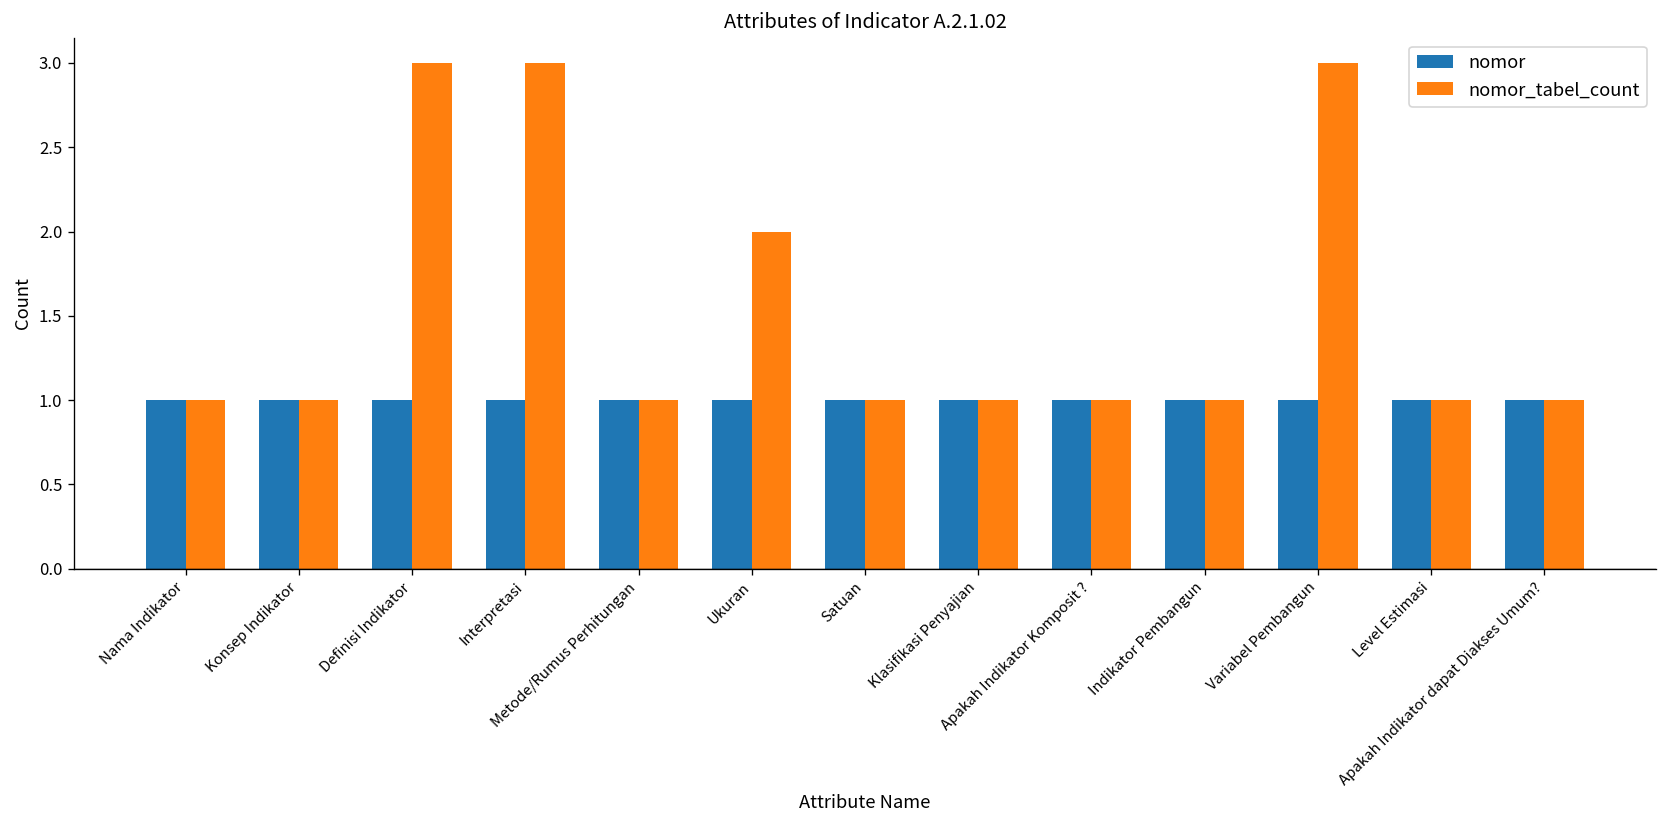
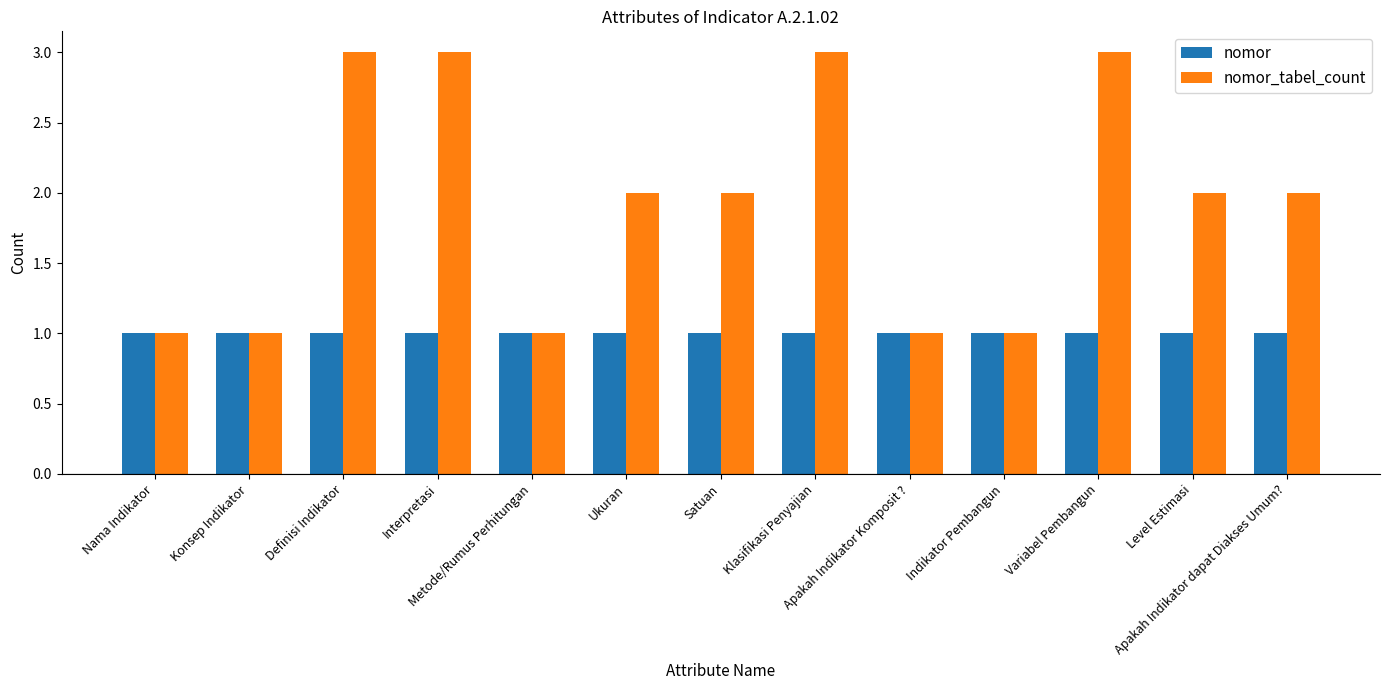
  {
    "nomor": {
      "Nama Indikator": 1,
      "Konsep Indikator": 1,
      "Definisi Indikator": 1,
      "Interpretasi": 1,
      "Metode/Rumus Perhitungan": 1,
      "Ukuran": 1,
      "Satuan": 1,
      "Klasifikasi Penyajian": 1,
      "Apakah Indikator Komposit ?": 1,
      "Indikator Pembangun": 1,
      "Variabel Pembangun": 1,
      "Level Estimasi": 1,
      "Apakah Indikator dapat Diakses Umum?": 1
    },
    "nomor_tabel_count": {
      "Nama Indikator": 1,
      "Konsep Indikator": 1,
      "Definisi Indikator": 3,
      "Interpretasi": 3,
      "Metode/Rumus Perhitungan": 1,
      "Ukuran": 2,
-     "Satuan": 1,
-     "Klasifikasi Penyajian": 1,
+     "Satuan": 2,
+     "Klasifikasi Penyajian": 3,
      "Apakah Indikator Komposit ?": 1,
      "Indikator Pembangun": 1,
      "Variabel Pembangun": 3,
-     "Level Estimasi": 1,
-     "Apakah Indikator dapat Diakses Umum?": 1
+     "Level Estimasi": 2,
+     "Apakah Indikator dapat Diakses Umum?": 2
    }
  }
